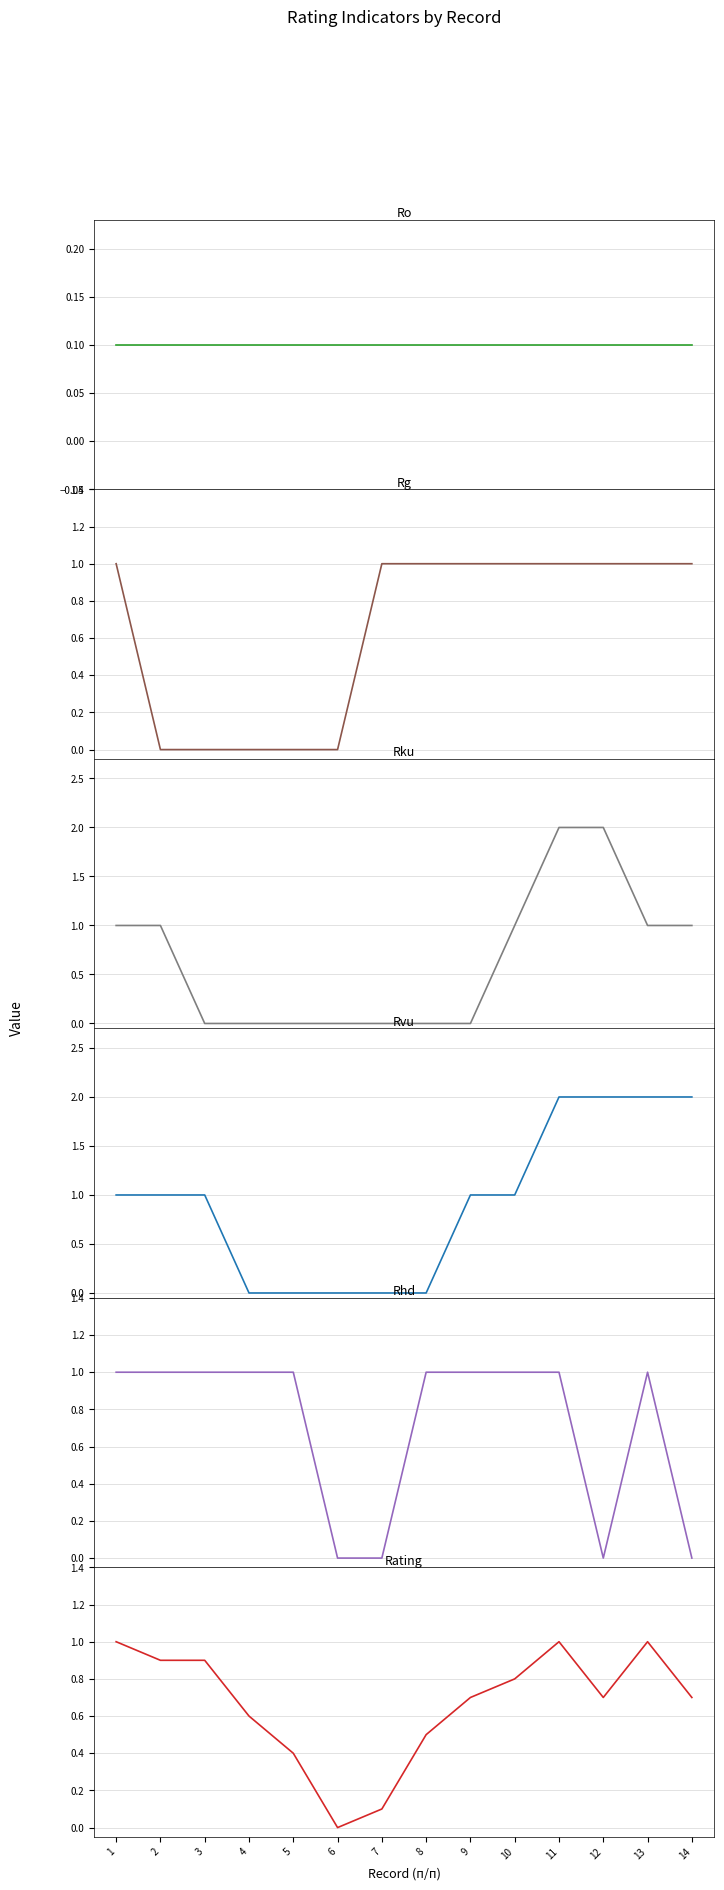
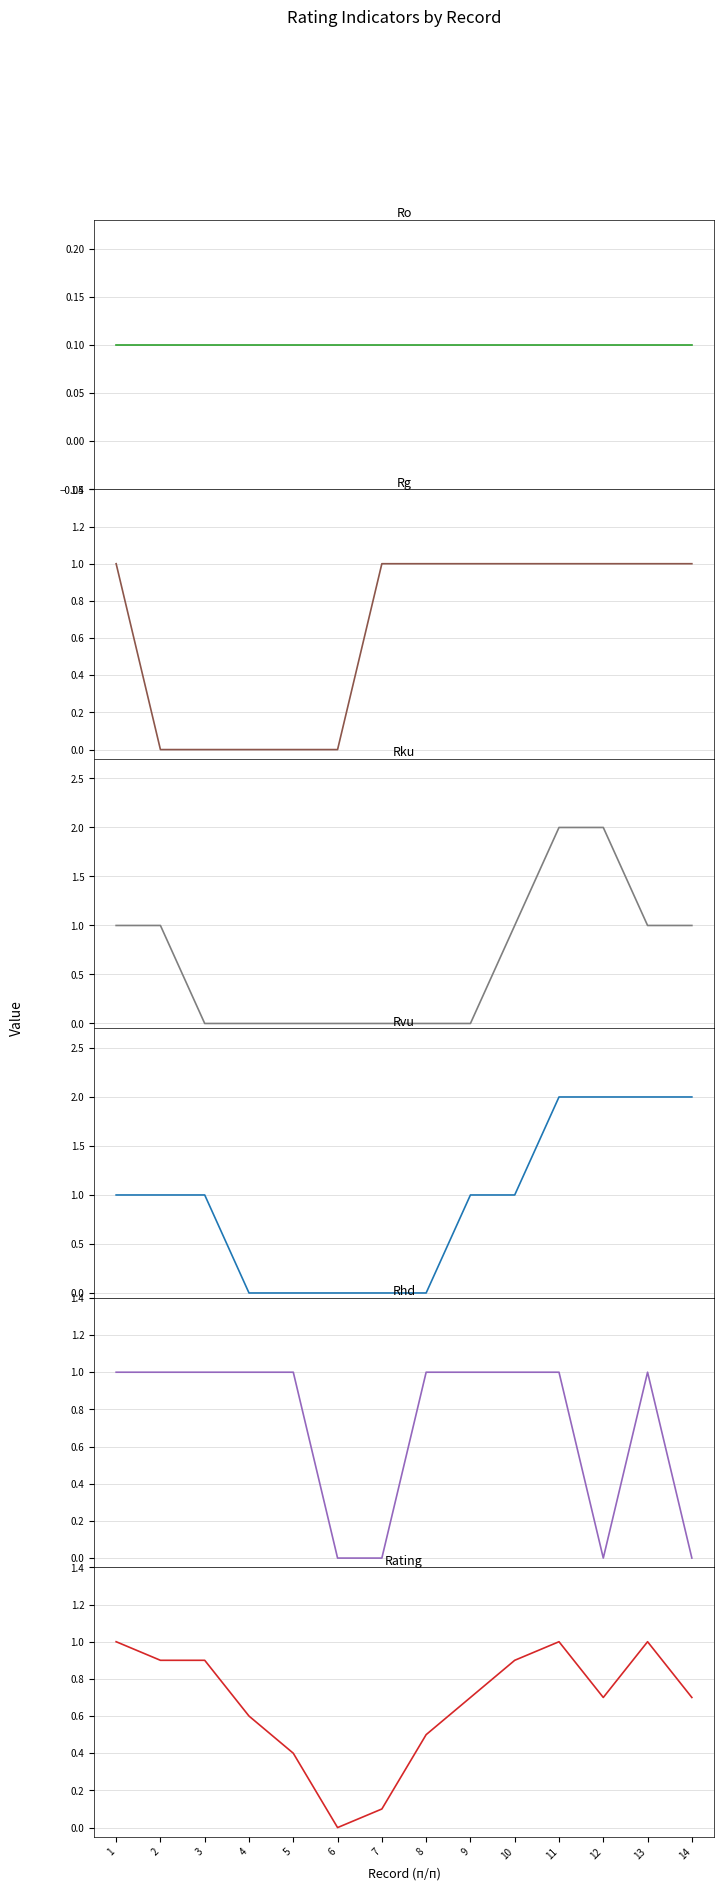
  {
    "Rating": {
      "1": 1.0,
      "2": 0.9,
      "3": 0.9,
      "4": 0.6,
      "5": 0.4,
      "6": 0.0,
      "7": 0.1,
      "8": 0.5,
      "9": 0.7,
-     "10": 0.8,
+     "10": 0.9,
      "11": 1.0,
      "12": 0.7,
      "13": 1.0,
      "14": 0.7
    }
  }
